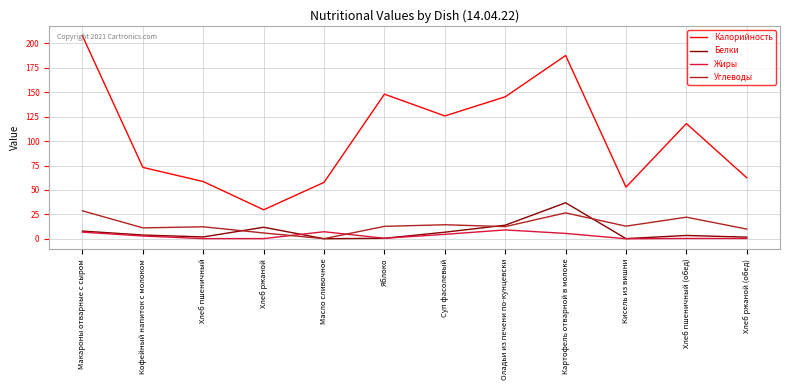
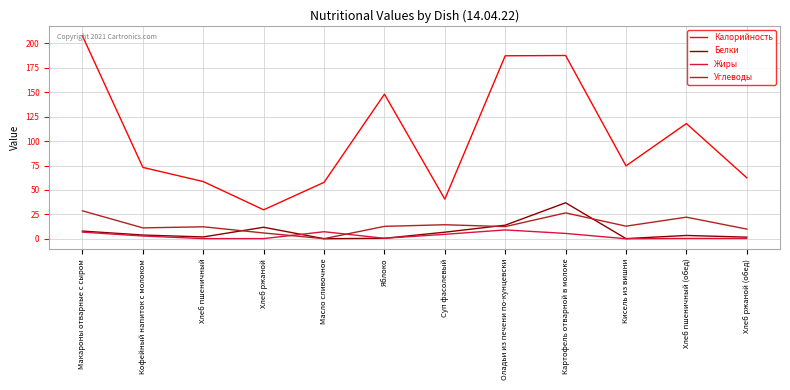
  {
    "Калорийность": {
      "Кофейный напиток с молоком": 70,
      "Хлеб пшеничный": 60,
      "Хлеб ржаной": 30,
      "Масло сливочное": 60,
      "Яблоко": 150,
-     "Суп фасолевый": 130,
-     "Оладьи из печени по-кунцевски": 150,
+     "Суп фасолевый": 40,
+     "Оладьи из печени по-кунцевски": 190,
      "Картофель отварной в молоке": 190,
-     "Кисель из вишни": 50,
+     "Кисель из вишни": 70,
      "Хлеб пшеничный (обед)": 120,
      "Хлеб ржаной (обед)": 60
    },
    "Белки": {
      "Хлеб ржаной": 10,
      "Картофель отварной в молоке": 40,
      "Хлеб пшеничный (обед)": 0
    }
  }
